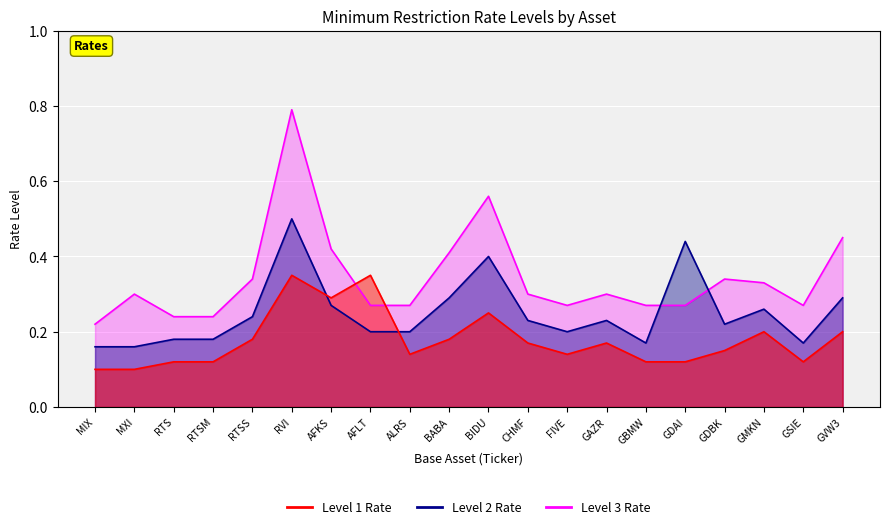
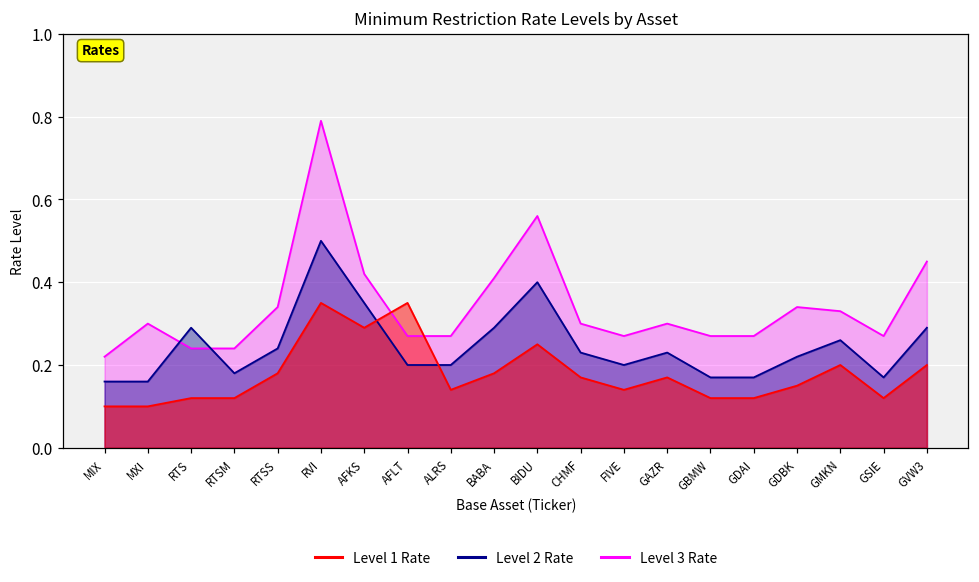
  {
    "Level 3 Rate": {
      "MIX": 0.22,
      "MXI": 0.30,
      "RTS": 0.24,
      "RTSM": 0.24,
      "RTSS": 0.34,
      "RVI": 0.79,
      "AFKS": 0.42,
      "AFLT": 0.27,
      "ALRS": 0.27,
      "BABA": 0.41,
      "BIDU": 0.56,
      "CHMF": 0.30,
      "FIVE": 0.27,
      "GAZR": 0.30,
      "GBMW": 0.27,
      "GDAI": 0.27,
      "GDBK": 0.34,
      "GMKN": 0.33,
      "GSIE": 0.27,
      "GVW3": 0.45
    },
    "Level 2 Rate": {
      "MIX": 0.16,
      "MXI": 0.16,
-     "RTS": 0.18,
+     "RTS": 0.29,
      "RTSM": 0.18,
      "RTSS": 0.24,
      "RVI": 0.50,
-     "AFKS": 0.27,
+     "AFKS": 0.35,
      "AFLT": 0.20,
      "ALRS": 0.20,
      "BABA": 0.29,
      "BIDU": 0.40,
      "CHMF": 0.23,
      "FIVE": 0.20,
      "GAZR": 0.23,
      "GBMW": 0.17,
-     "GDAI": 0.44,
+     "GDAI": 0.17,
      "GDBK": 0.22,
      "GMKN": 0.26,
      "GSIE": 0.17,
      "GVW3": 0.29
    },
    "Level 1 Rate": {
      "MIX": 0.10,
      "MXI": 0.10,
      "RTS": 0.12,
      "RTSM": 0.12,
      "RTSS": 0.18,
      "RVI": 0.35,
      "AFKS": 0.29,
      "AFLT": 0.35,
      "ALRS": 0.14,
      "BABA": 0.18,
      "BIDU": 0.25,
      "CHMF": 0.17,
      "FIVE": 0.14,
      "GAZR": 0.17,
      "GBMW": 0.12,
      "GDAI": 0.12,
      "GDBK": 0.15,
      "GMKN": 0.20,
      "GSIE": 0.12,
      "GVW3": 0.20
    }
  }
